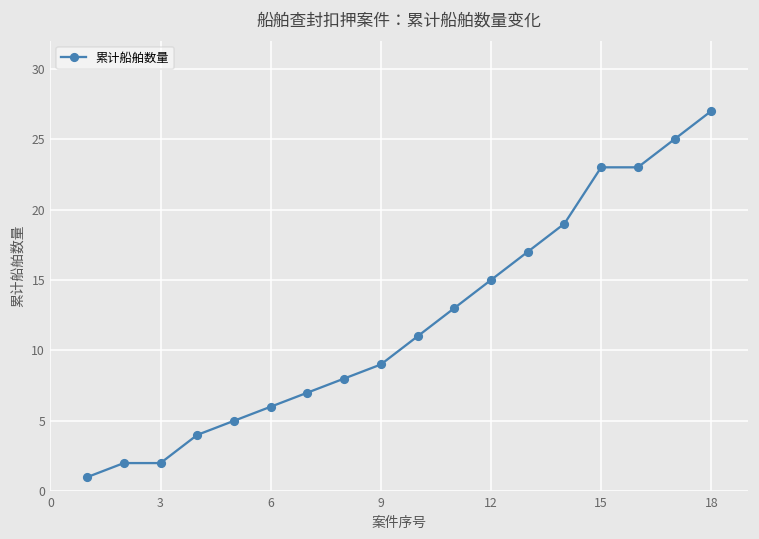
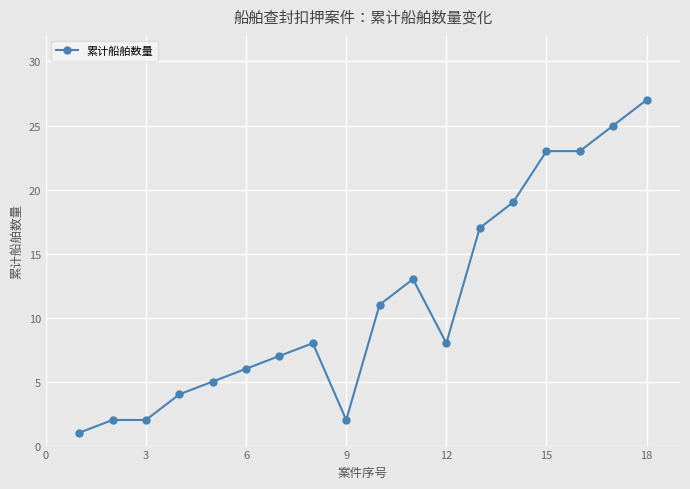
  {
    "3": 2,
    "6": 6,
-   "9": 9,
-   "12": 15,
+   "9": 2,
+   "12": 8,
    "15": 23,
    "18": 27
  }
